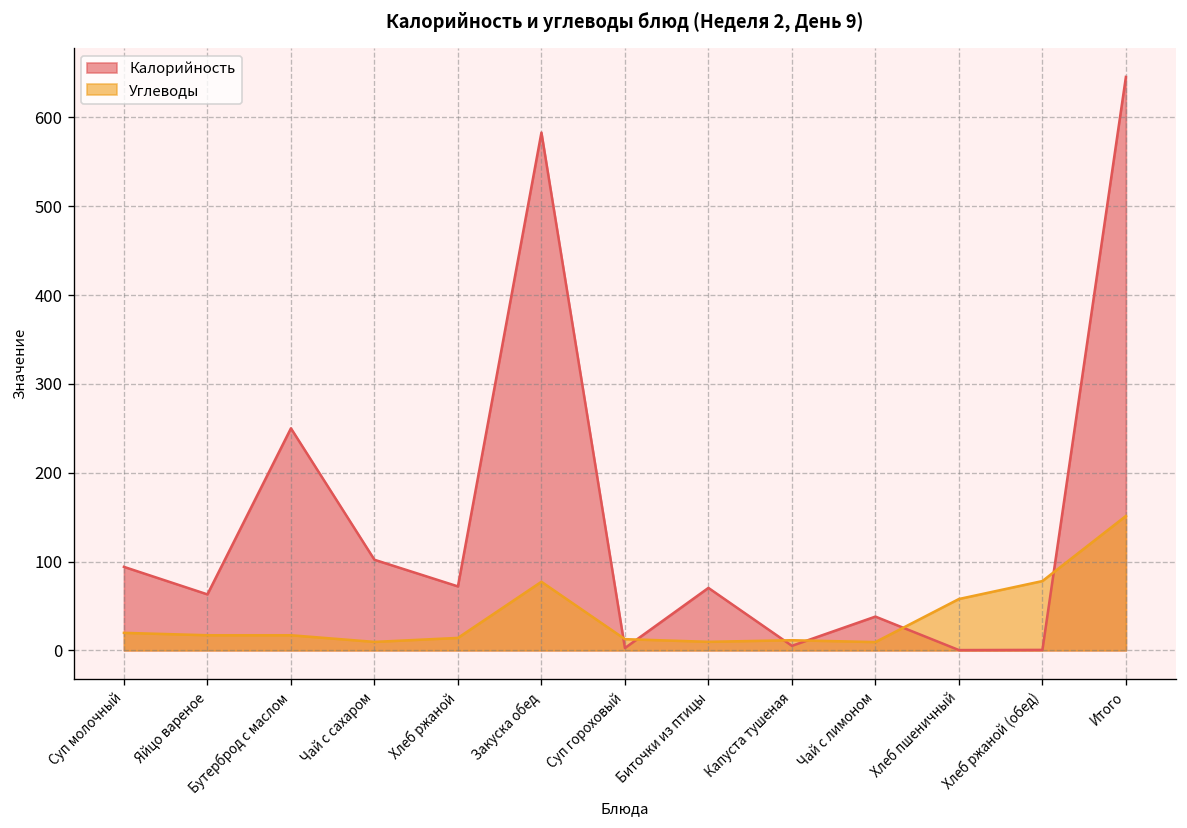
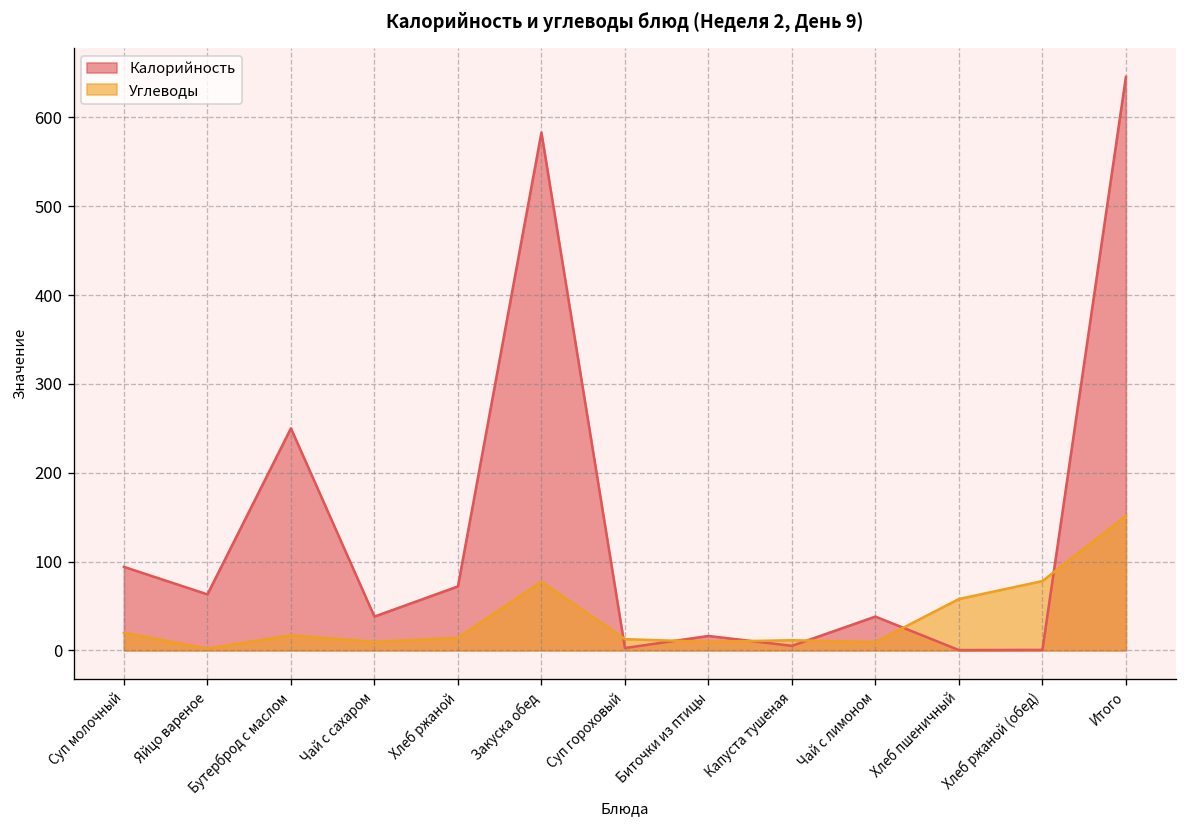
  {
    "Калорийность": {
      "Суп молочный": 90,
      "Яйцо вареное": 60,
      "Бутерброд с маслом": 250,
-     "Чай с сахаром": 100,
+     "Чай с сахаром": 40,
      "Хлеб ржаной": 70,
      "Закуска обед": 580,
      "Суп гороховый": 0,
-     "Биточки из птицы": 70,
+     "Биточки из птицы": 20,
      "Капуста тушеная": 10,
      "Чай с лимоном": 40,
      "Хлеб пшеничный": 0,
      "Хлеб ржаной (обед)": 0,
      "Итого": 650
    },
    "Углеводы": {
      "Суп молочный": 20,
-     "Яйцо вареное": 20,
+     "Яйцо вареное": 0,
      "Бутерброд с маслом": 20,
      "Чай с сахаром": 10,
      "Хлеб ржаной": 10,
      "Закуска обед": 80,
      "Суп гороховый": 10,
      "Биточки из птицы": 10,
      "Капуста тушеная": 10,
      "Чай с лимоном": 10,
      "Хлеб пшеничный": 60,
      "Хлеб ржаной (обед)": 80,
      "Итого": 150
    }
  }
